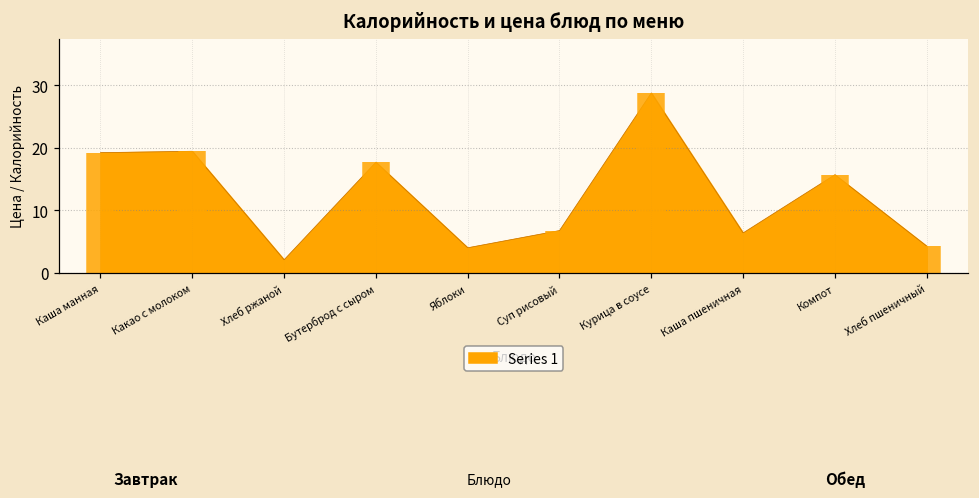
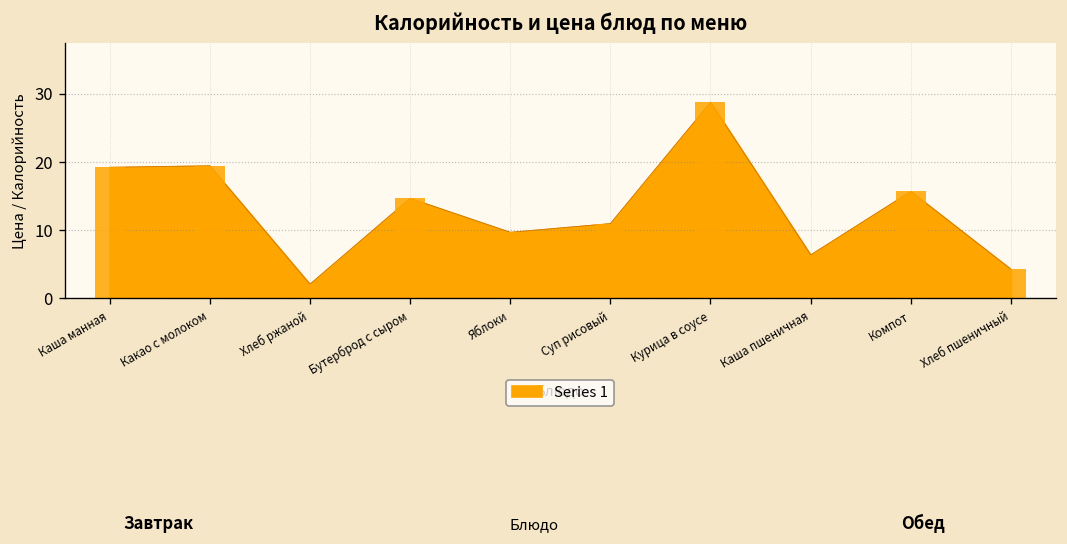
  {
    "Каша манная": 19,
    "Какао с молоком": 19,
    "Хлеб ржаной": 2,
-   "Бутерброд с сыром": 18,
-   "Яблоки": 4,
-   "Суп рисовый": 7,
+   "Бутерброд с сыром": 15,
+   "Яблоки": 10,
+   "Суп рисовый": 11,
    "Курица в соусе": 29,
    "Каша пшеничная": 6,
    "Компот": 16,
    "Хлеб пшеничный": 4
  }
